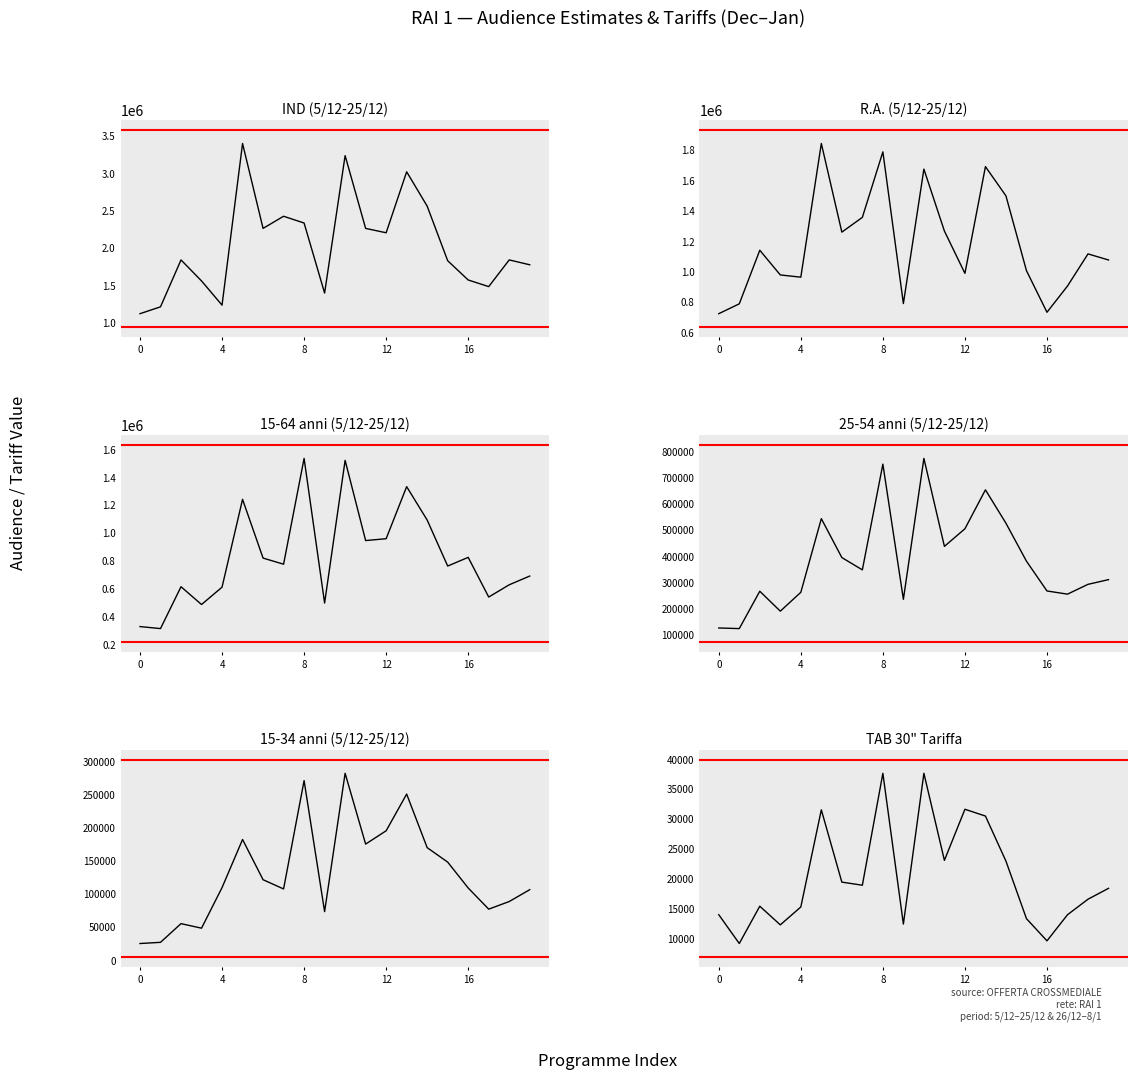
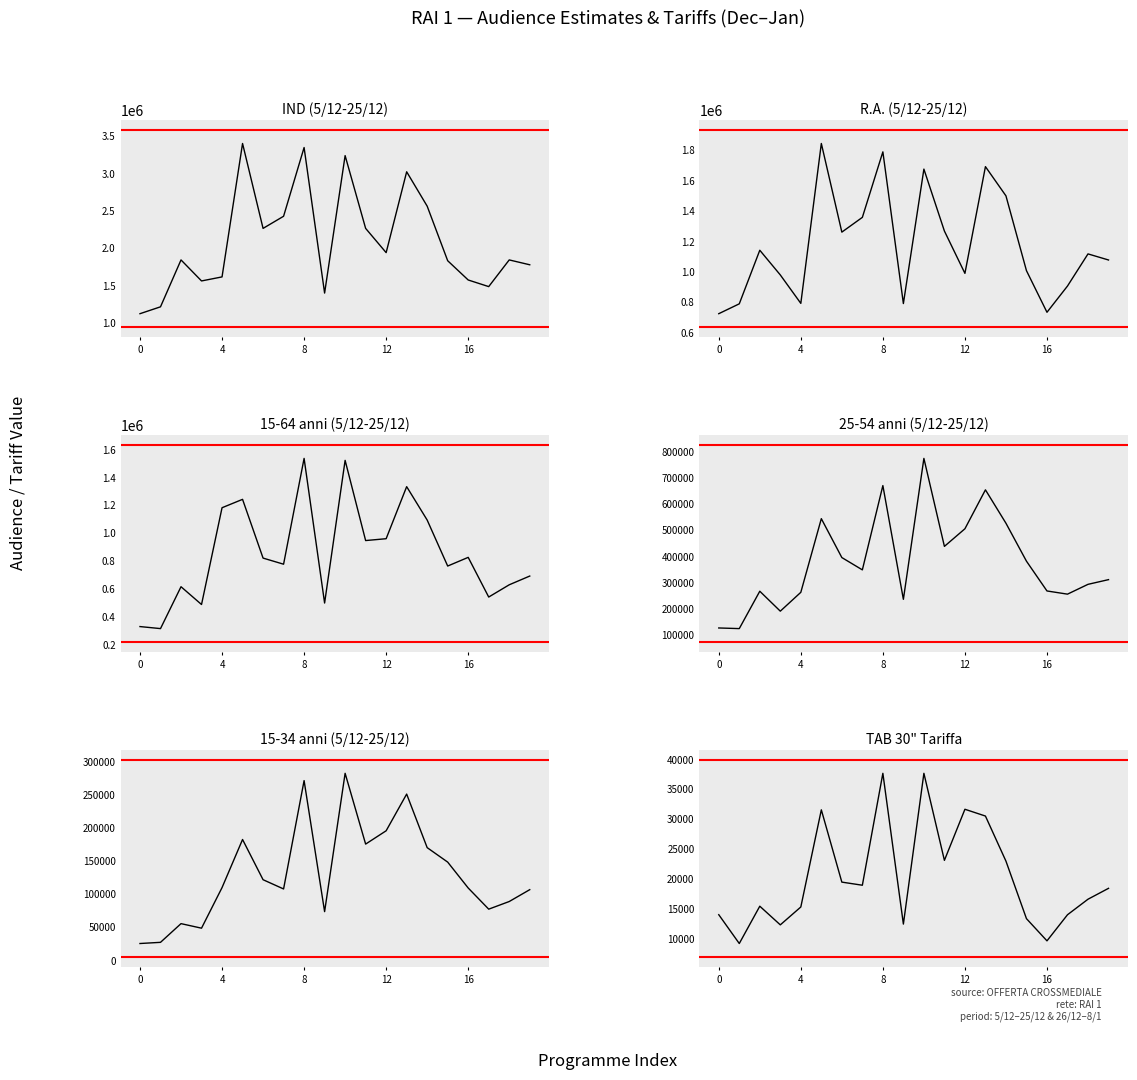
  {
    "IND (5/12-25/12)": {
      "0": 1100000,
-     "4": 1200000,
-     "8": 2300000,
-     "12": 2200000,
+     "4": 1600000,
+     "8": 3300000,
+     "12": 1900000,
      "16": 1600000
    },
    "R.A. (5/12-25/12)": {
      "0": 730000,
-     "4": 970000,
+     "4": 790000,
      "8": 1790000,
      "12": 990000,
      "16": 740000
    },
    "15-64 anni (5/12-25/12)": {
      "0": 330000,
-     "4": 610000,
+     "4": 1180000,
      "8": 1540000,
      "12": 960000,
      "16": 830000
    },
    "25-54 anni (5/12-25/12)": {
      "0": 130000,
      "4": 260000,
-     "8": 750000,
+     "8": 670000,
      "12": 510000,
      "16": 270000
    },
    "15-34 anni (5/12-25/12)": {
      "0": 30000,
      "4": 110000,
      "8": 270000,
      "12": 200000,
      "16": 110000
    },
    "TAB 30\" Tariffa": {
      "0": 14000,
      "4": 15000,
      "8": 38000,
      "12": 32000,
      "16": 10000
    }
  }
